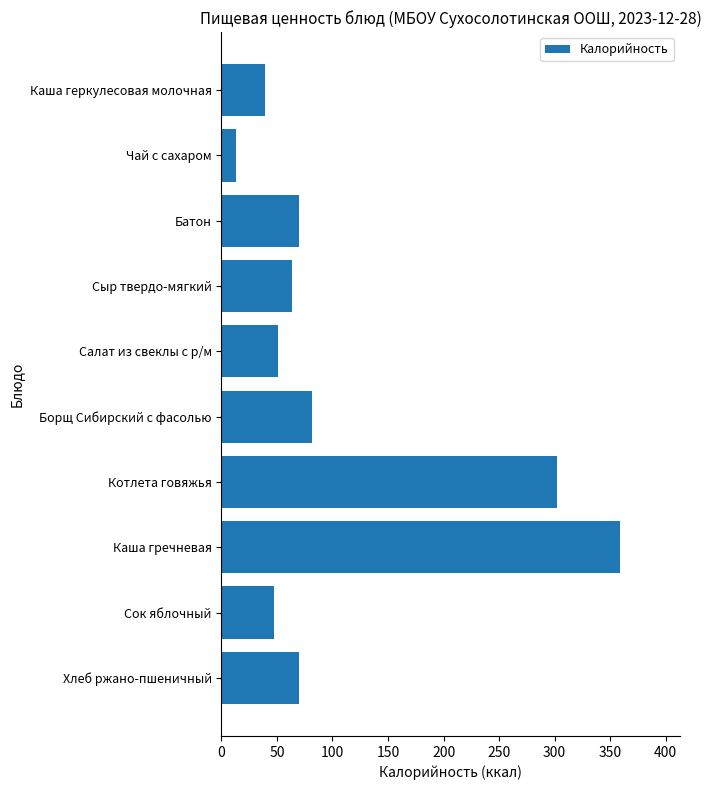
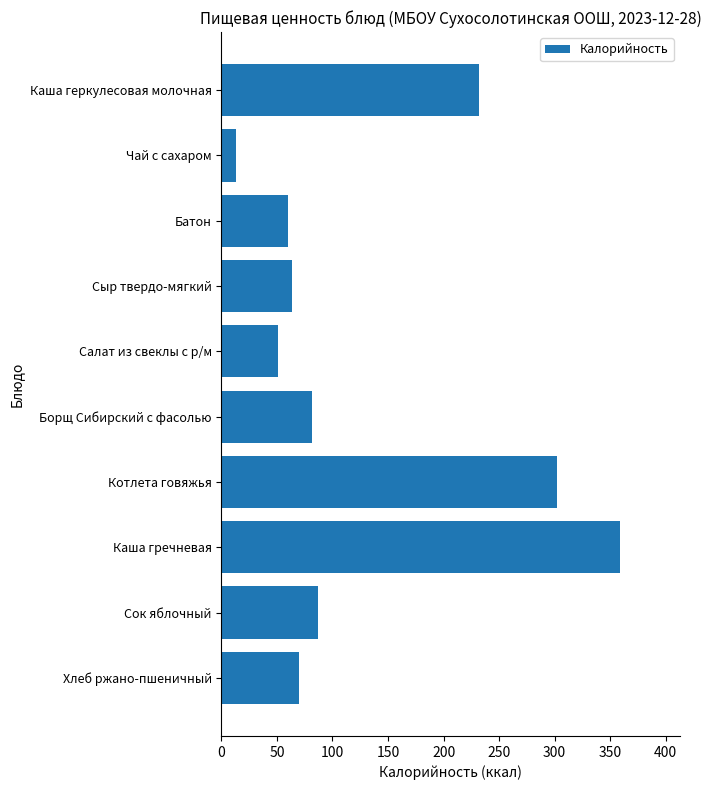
  {
-   "Каша геркулесовая молочная": 39,
+   "Каша геркулесовая молочная": 232,
    "Чай с сахаром": 13,
-   "Батон": 70,
+   "Батон": 60,
    "Сыр твердо-мягкий": 64,
    "Салат из свеклы с р/м": 51,
    "Борщ Сибирский с фасолью": 82,
    "Котлета говяжья": 302,
    "Каша гречневая": 359,
-   "Сок яблочный": 47,
+   "Сок яблочный": 87,
    "Хлеб ржано-пшеничный": 70
  }
